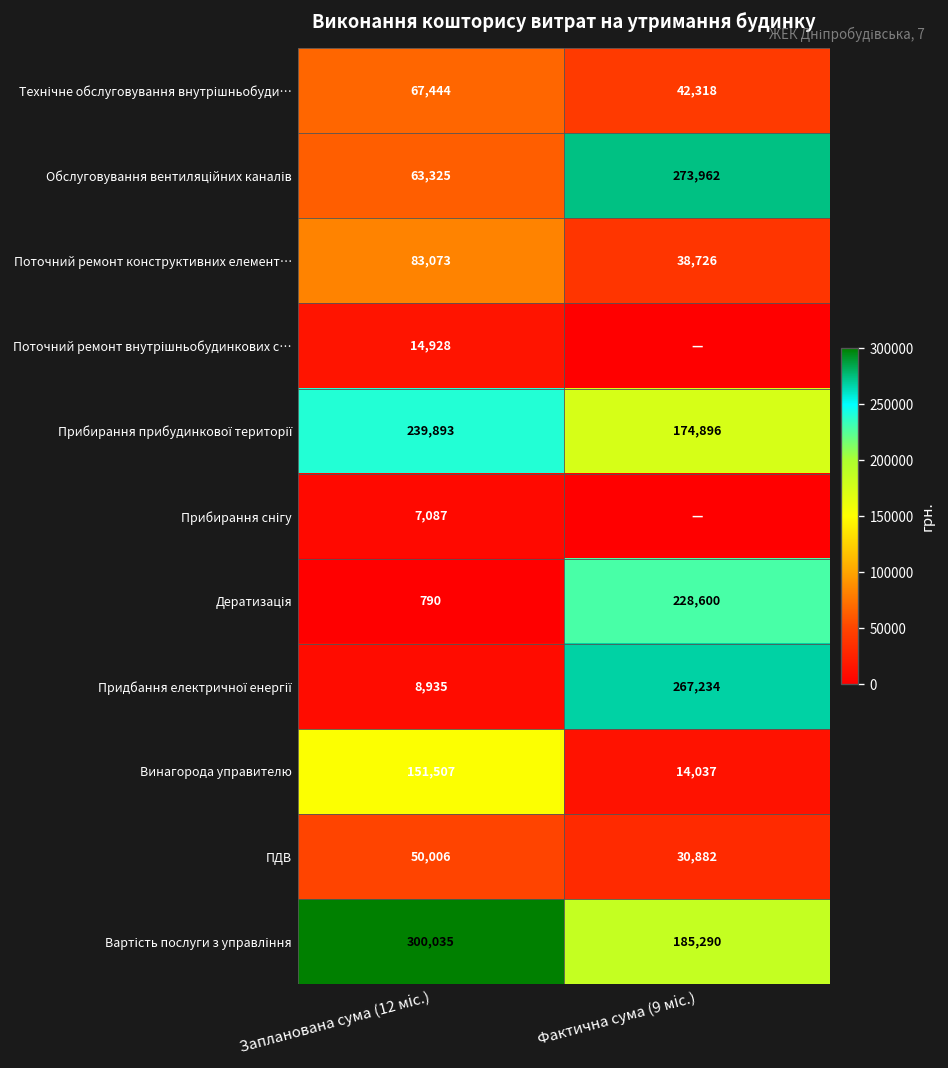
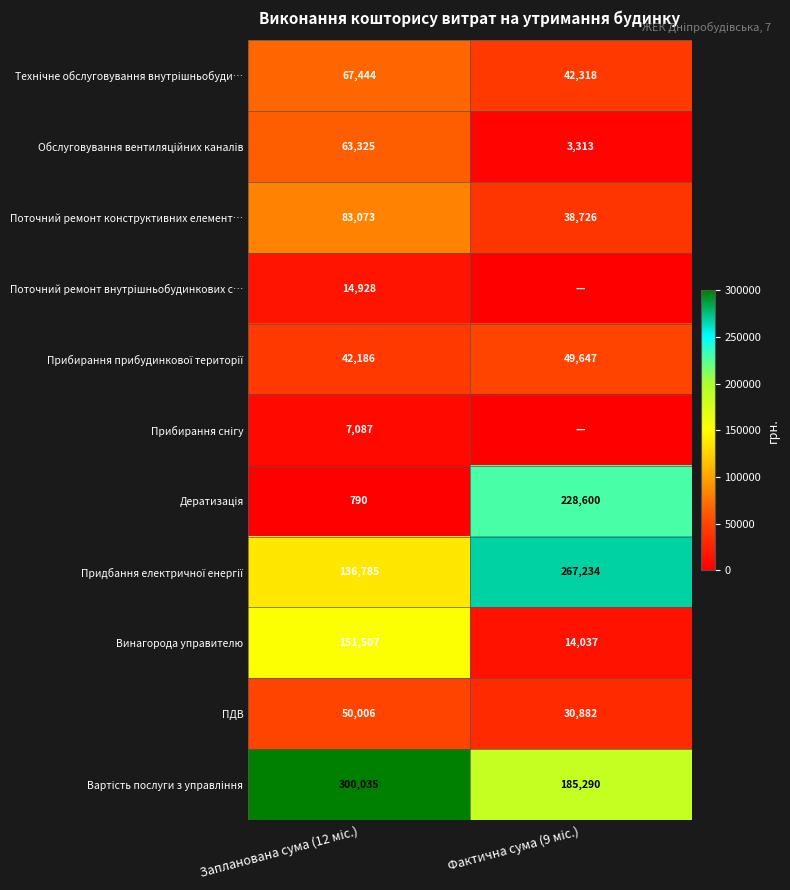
  {
    "Технічне обслуговування внутрішньобуди…": {
      "Запланована сума (12 міс.)": "67,444",
      "Фактична сума (9 міс.)": "42,318"
    },
    "Обслуговування вентиляційних каналів": {
      "Запланована сума (12 міс.)": "63,325",
-     "Фактична сума (9 міс.)": "273,962"
+     "Фактична сума (9 міс.)": "3,313"
    },
    "Поточний ремонт конструктивних елемент…": {
      "Запланована сума (12 міс.)": "83,073",
      "Фактична сума (9 міс.)": "38,726"
    },
    "Поточний ремонт внутрішньобудинкових с…": {
      "Запланована сума (12 міс.)": "14,928"
    },
    "Прибирання прибудинкової території": {
-     "Запланована сума (12 міс.)": "239,893",
-     "Фактична сума (9 міс.)": "174,896"
+     "Запланована сума (12 міс.)": "42,186",
+     "Фактична сума (9 міс.)": "49,647"
    },
    "Прибирання снігу": {
      "Запланована сума (12 міс.)": "7,087"
    },
    "Дератизація": {
      "Запланована сума (12 міс.)": "790",
      "Фактична сума (9 міс.)": "228,600"
    },
    "Придбання електричної енергії": {
-     "Запланована сума (12 міс.)": "8,935",
+     "Запланована сума (12 міс.)": "136,785",
      "Фактична сума (9 міс.)": "267,234"
    },
    "Винагорода управителю": {
      "Запланована сума (12 міс.)": "151,507",
      "Фактична сума (9 міс.)": "14,037"
    },
    "ПДВ": {
      "Запланована сума (12 міс.)": "50,006",
      "Фактична сума (9 міс.)": "30,882"
    },
    "Вартість послуги з управління": {
      "Запланована сума (12 міс.)": "300,035",
      "Фактична сума (9 міс.)": "185,290"
    }
  }
